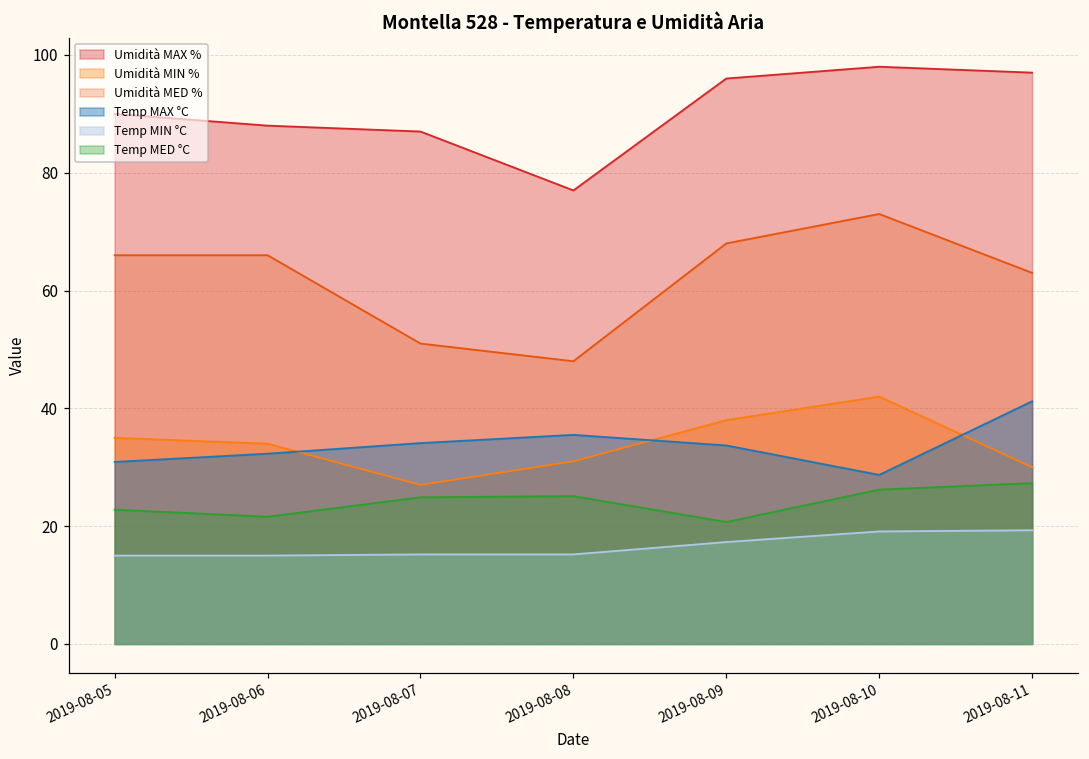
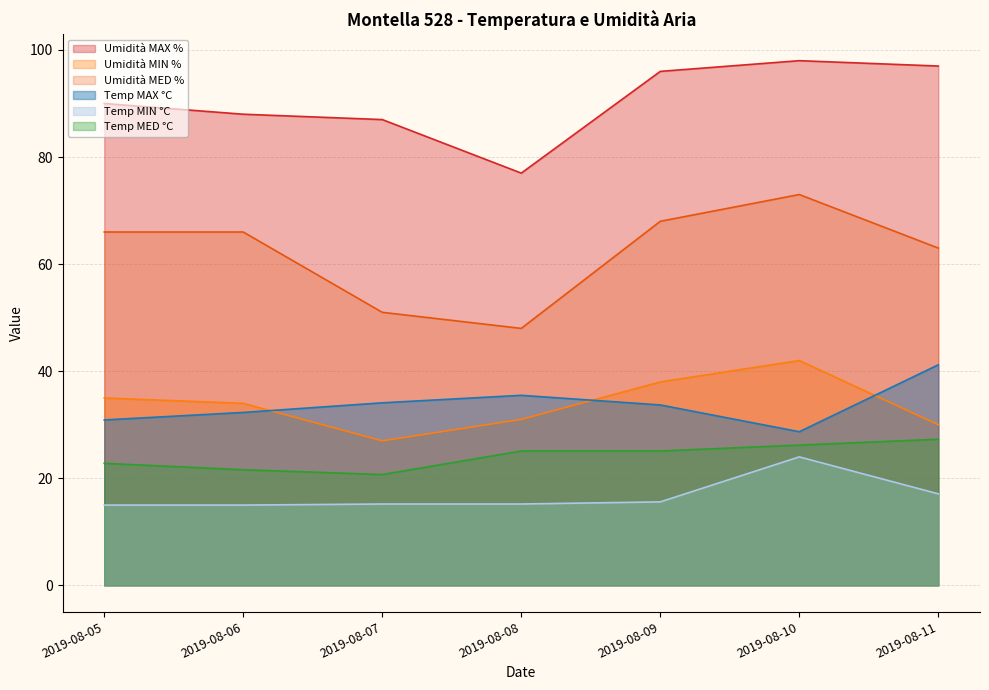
  {
    "Temp MAX °C": {
      "2019-08-05": 31,
      "2019-08-06": 32,
      "2019-08-07": 34,
      "2019-08-08": 36,
      "2019-08-09": 34,
      "2019-08-10": 29,
      "2019-08-11": 41
    },
    "Temp MIN °C": {
      "2019-08-05": 15,
      "2019-08-06": 15,
      "2019-08-07": 15,
      "2019-08-08": 15,
-     "2019-08-09": 17,
-     "2019-08-10": 19,
-     "2019-08-11": 19
+     "2019-08-09": 16,
+     "2019-08-10": 24,
+     "2019-08-11": 17
    },
    "Temp MED °C": {
      "2019-08-05": 23,
      "2019-08-06": 22,
-     "2019-08-07": 25,
+     "2019-08-07": 21,
      "2019-08-08": 25,
-     "2019-08-09": 21,
+     "2019-08-09": 25,
      "2019-08-10": 26,
      "2019-08-11": 27
    }
  }
